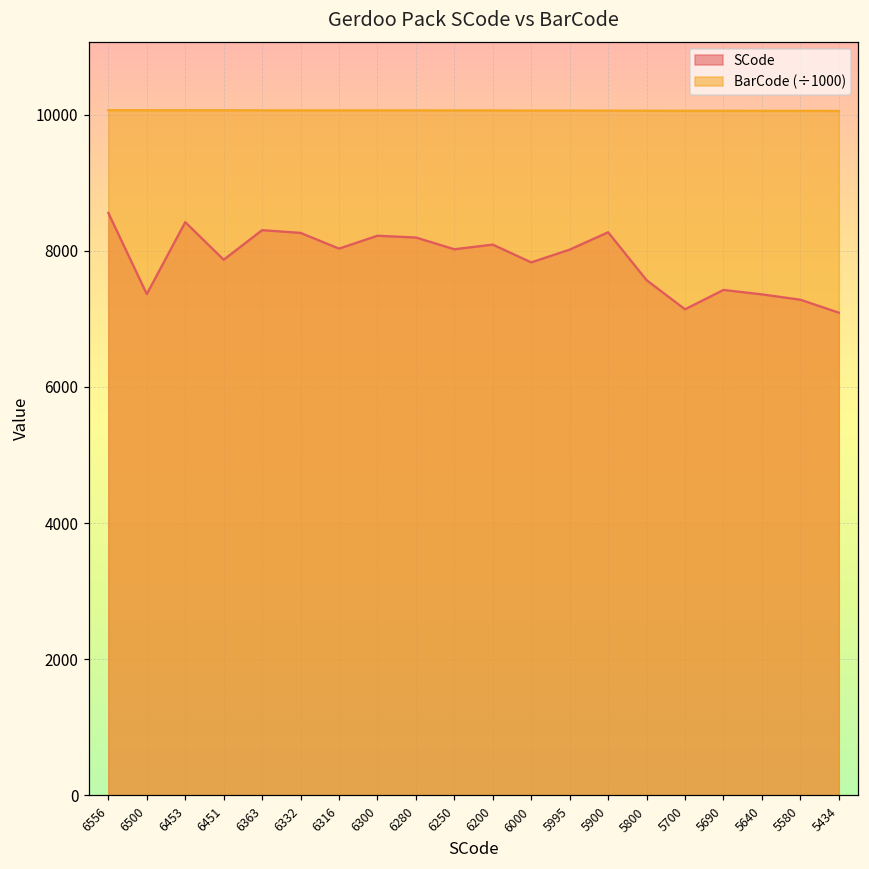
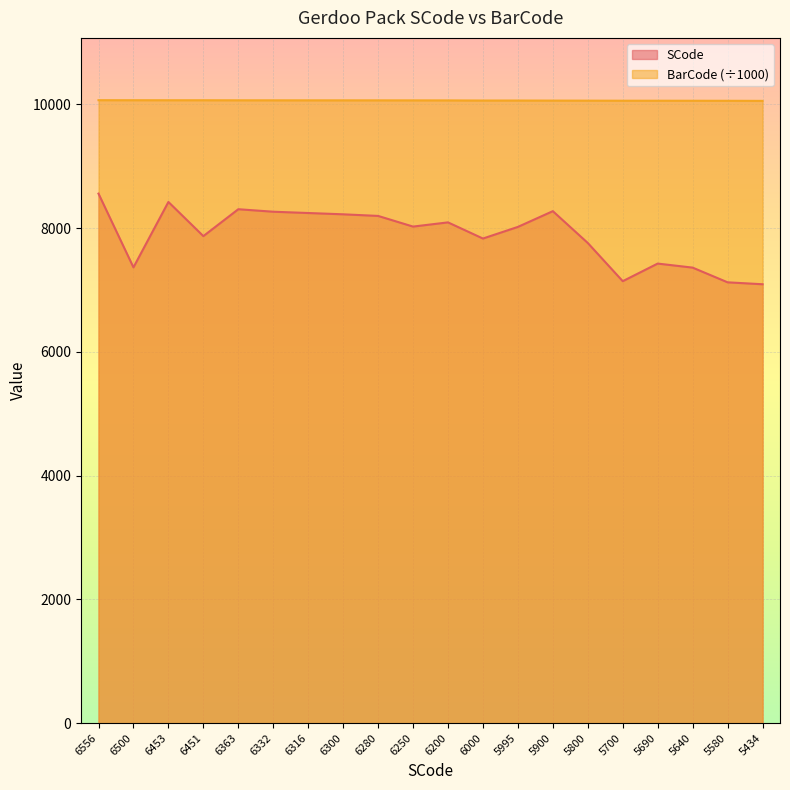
  {
    "SCode": {
      "6556": 8600,
      "6500": 7400,
      "6453": 8400,
      "6451": 7900,
      "6363": 8300,
      "6332": 8300,
-     "6316": 8000,
+     "6316": 8200,
      "6300": 8200,
      "6280": 8200,
      "6250": 8000,
      "6200": 8100,
      "6000": 7800,
      "5995": 8000,
      "5900": 8300,
-     "5800": 7600,
+     "5800": 7800,
      "5700": 7100,
      "5690": 7400,
      "5640": 7400,
-     "5580": 7300,
+     "5580": 7100,
      "5434": 7100
    },
    "BarCode (÷1000)": {
      "6556": 10100,
      "6500": 10100,
      "6453": 10100,
      "6451": 10100,
      "6363": 10100,
      "6332": 10100,
      "6316": 10100,
      "6300": 10100,
      "6280": 10100,
      "6250": 10100,
      "6200": 10100,
      "6000": 10100,
      "5995": 10100,
      "5900": 10100,
      "5800": 10100,
      "5700": 10100,
      "5690": 10100,
      "5640": 10100,
      "5580": 10100,
      "5434": 10100
    }
  }
